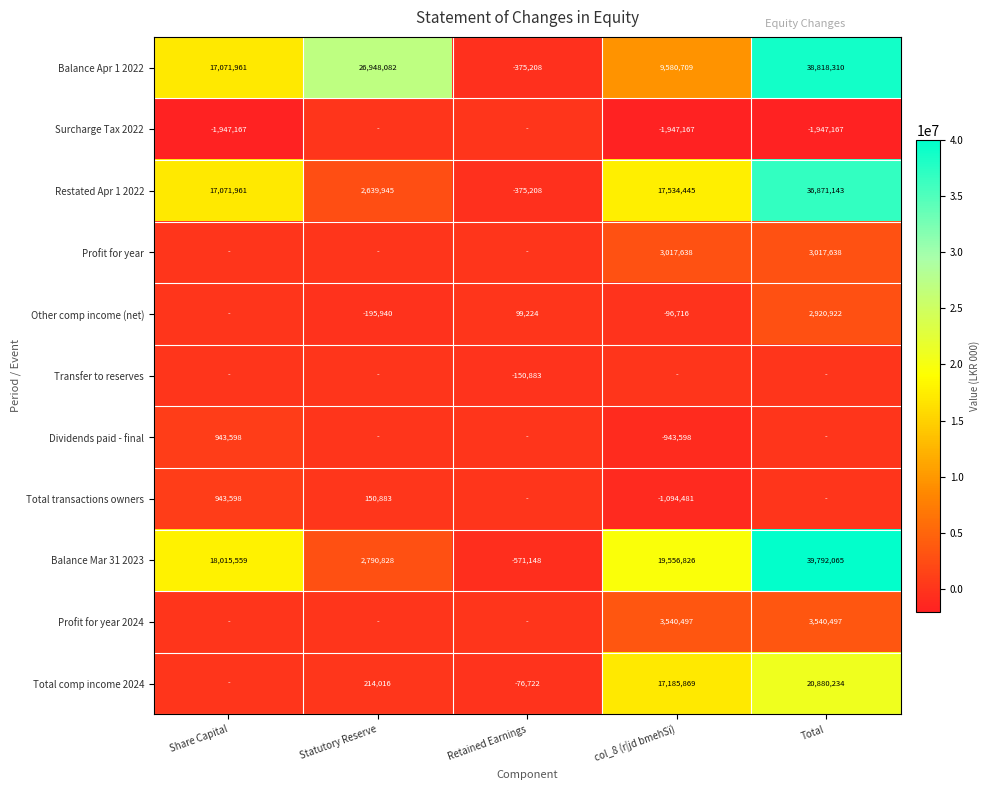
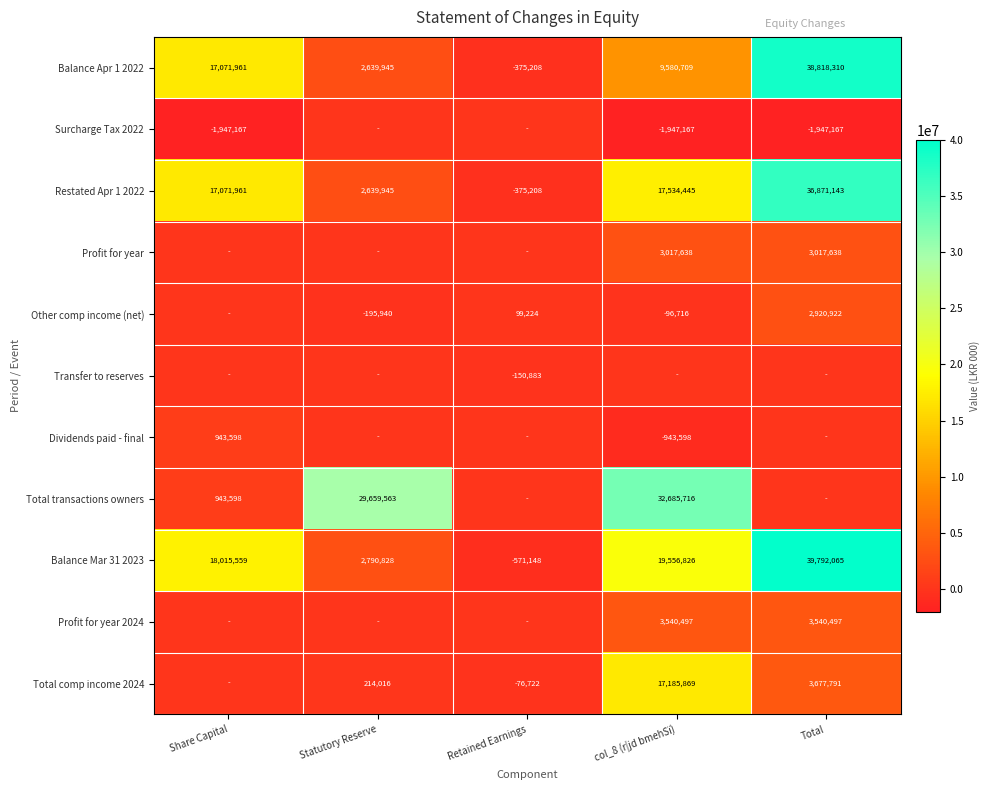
  {
    "Balance Apr 1 2022": {
      "Share Capital": "17,071,961",
-     "Statutory Reserve": "26,948,082",
+     "Statutory Reserve": "2,639,945",
      "Retained Earnings": "-375,208",
      "col_8 (r|jd bmehSï)": "9,580,709",
      "Total": "38,818,310"
    },
    "Surcharge Tax 2022": {
      "Share Capital": "-1,947,167",
      "col_8 (r|jd bmehSï)": "-1,947,167",
      "Total": "-1,947,167"
    },
    "Restated Apr 1 2022": {
      "Share Capital": "17,071,961",
      "Statutory Reserve": "2,639,945",
      "Retained Earnings": "-375,208",
      "col_8 (r|jd bmehSï)": "17,534,445",
      "Total": "36,871,143"
    },
    "Profit for year": {
      "col_8 (r|jd bmehSï)": "3,017,638",
      "Total": "3,017,638"
    },
    "Other comp income (net)": {
      "Statutory Reserve": "-195,940",
      "Retained Earnings": "99,224",
      "col_8 (r|jd bmehSï)": "-96,716",
      "Total": "2,920,922"
    },
    "Transfer to reserves": {
      "Retained Earnings": "-150,883"
    },
    "Dividends paid - final": {
      "Share Capital": "943,598",
      "col_8 (r|jd bmehSï)": "-943,598"
    },
    "Total transactions owners": {
      "Share Capital": "943,598",
-     "Statutory Reserve": "150,883",
-     "col_8 (r|jd bmehSï)": "-1,094,481"
+     "Statutory Reserve": "29,659,563",
+     "col_8 (r|jd bmehSï)": "32,685,716"
    },
    "Balance Mar 31 2023": {
      "Share Capital": "18,015,559",
      "Statutory Reserve": "2,790,828",
      "Retained Earnings": "-571,148",
      "col_8 (r|jd bmehSï)": "19,556,826",
      "Total": "39,792,065"
    },
    "Profit for year 2024": {
      "col_8 (r|jd bmehSï)": "3,540,497",
      "Total": "3,540,497"
    },
    "Total comp income 2024": {
      "Statutory Reserve": "214,016",
      "Retained Earnings": "-76,722",
      "col_8 (r|jd bmehSï)": "17,185,869",
-     "Total": "20,880,234"
+     "Total": "3,677,791"
    }
  }
